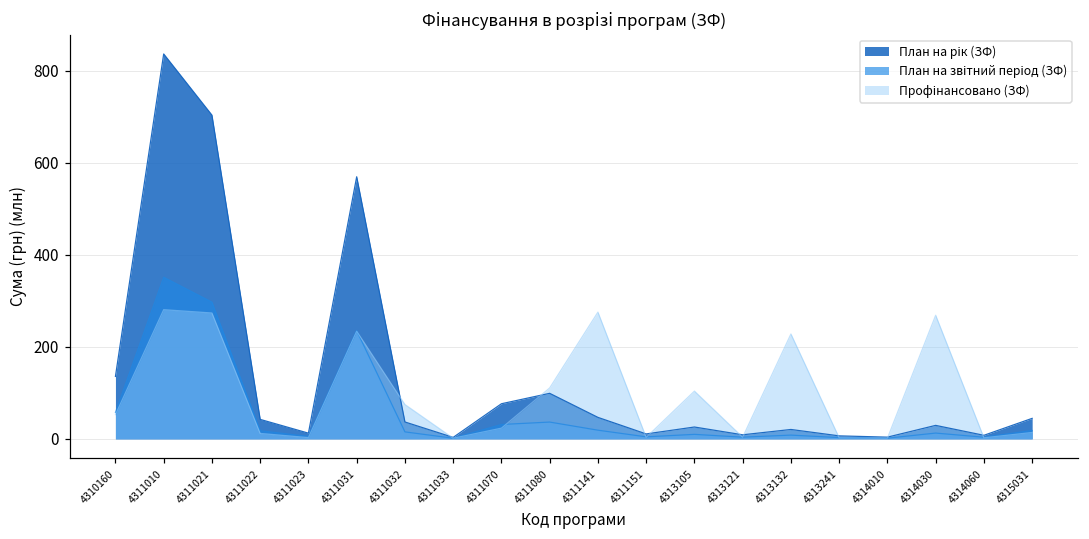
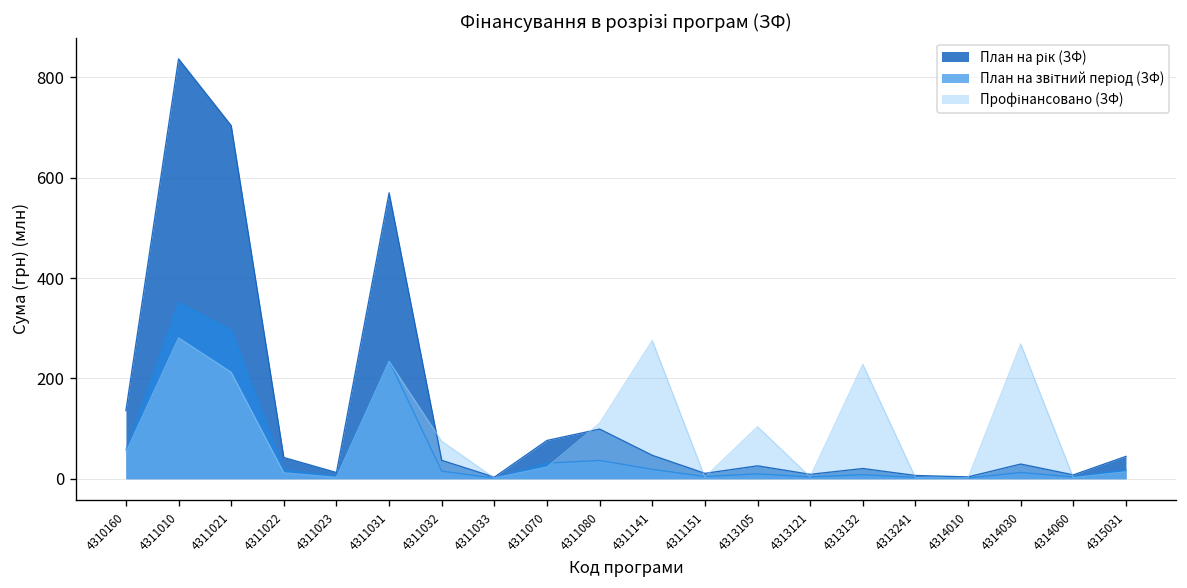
  {
    "Профінансовано (ЗФ)": {
      "4311010": 280,
-     "4311021": 270,
+     "4311021": 210,
      "4311032": 70,
      "4311070": 20,
      "4311080": 110,
      "4311141": 280,
      "4313105": 100,
      "4313132": 230,
      "4314030": 270
    }
  }
